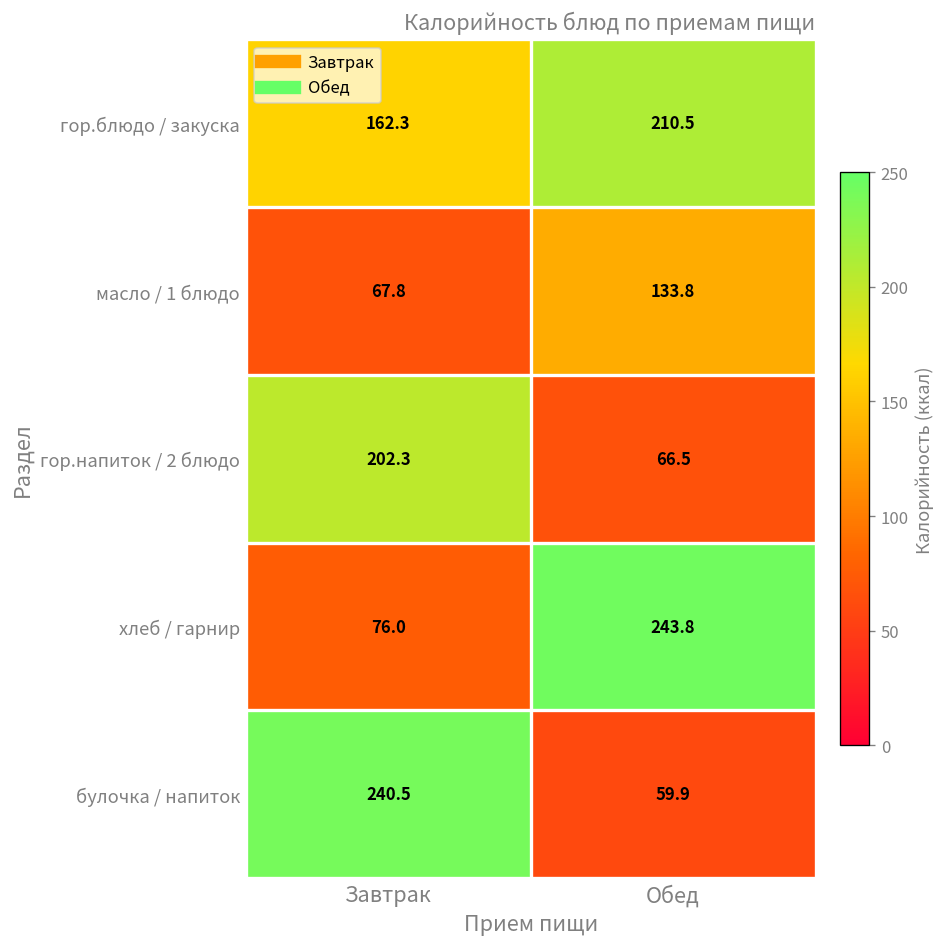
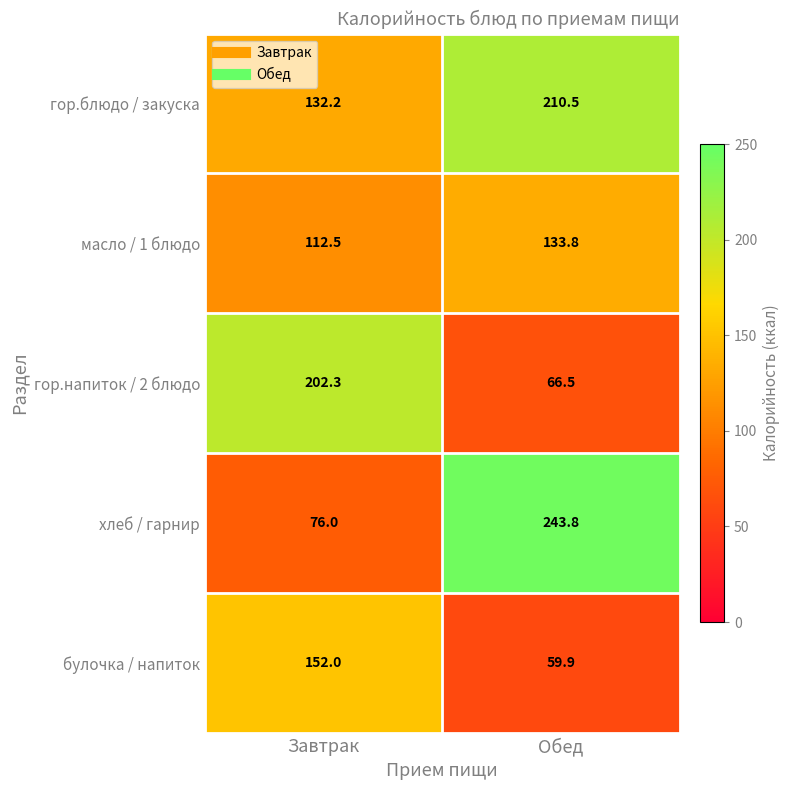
  {
    "гор.блюдо / закуска": {
-     "Завтрак": 162.3,
+     "Завтрак": 132.2,
      "Обед": 210.5
    },
    "масло / 1 блюдо": {
-     "Завтрак": 67.8,
+     "Завтрак": 112.5,
      "Обед": 133.8
    },
    "гор.напиток / 2 блюдо": {
      "Завтрак": 202.3,
      "Обед": 66.5
    },
    "хлеб / гарнир": {
      "Завтрак": 76.0,
      "Обед": 243.8
    },
    "булочка / напиток": {
-     "Завтрак": 240.5,
+     "Завтрак": 152.0,
      "Обед": 59.9
    }
  }
